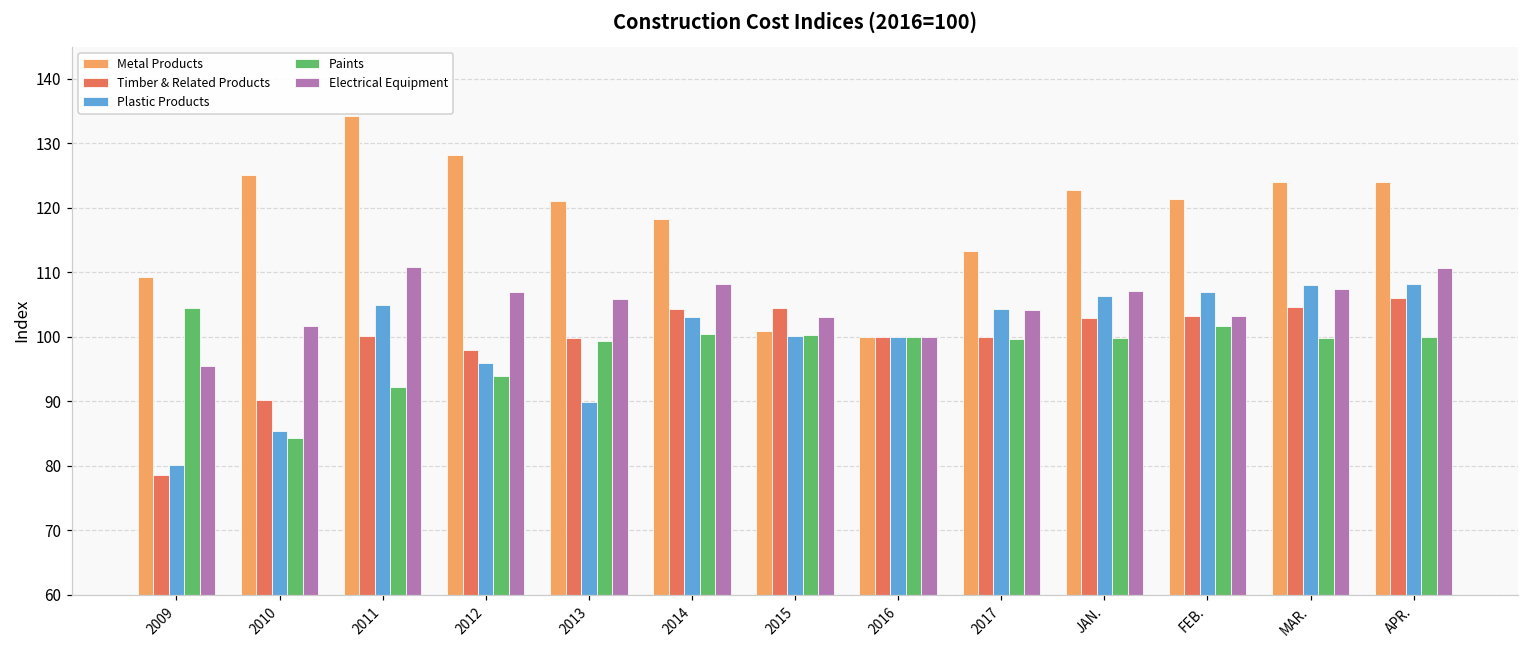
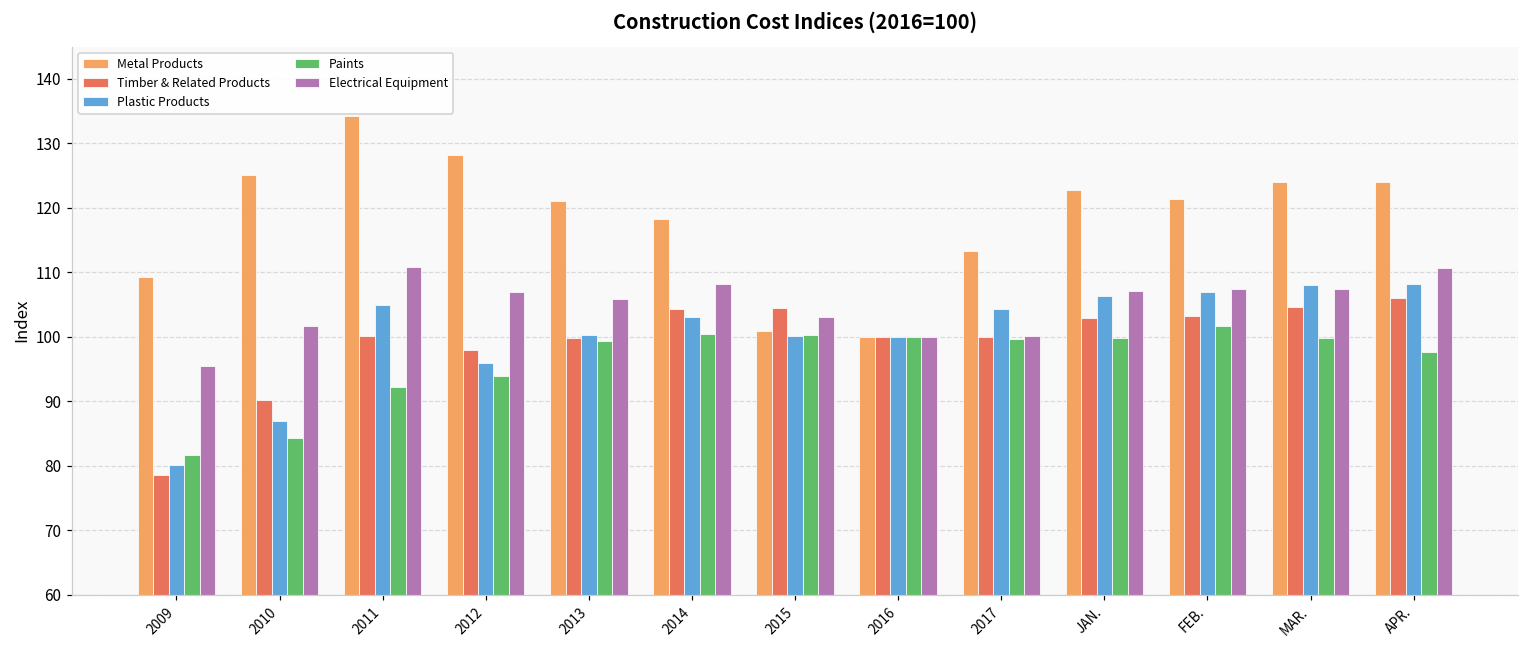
  {
    "Plastic Products": {
      "2009": 80,
-     "2010": 85,
+     "2010": 87,
      "2011": 105,
      "2012": 96,
-     "2013": 90,
+     "2013": 100,
      "2014": 103,
      "2015": 100,
      "2016": 100,
      "2017": 104,
      "JAN.": 106,
      "FEB.": 107,
      "MAR.": 108,
      "APR.": 108
    },
    "Paints": {
-     "2009": 105,
+     "2009": 82,
      "2010": 84,
      "2011": 92,
      "2012": 94,
      "2013": 99,
      "2014": 100,
      "2015": 100,
      "2016": 100,
      "2017": 100,
      "JAN.": 100,
      "FEB.": 102,
      "MAR.": 100,
-     "APR.": 100
+     "APR.": 98
    },
    "Electrical Equipment": {
      "2009": 96,
      "2010": 102,
      "2011": 111,
      "2012": 107,
      "2013": 106,
      "2014": 108,
      "2015": 103,
      "2016": 100,
-     "2017": 104,
+     "2017": 100,
      "JAN.": 107,
-     "FEB.": 103,
+     "FEB.": 107,
      "MAR.": 107,
      "APR.": 111
    }
  }
